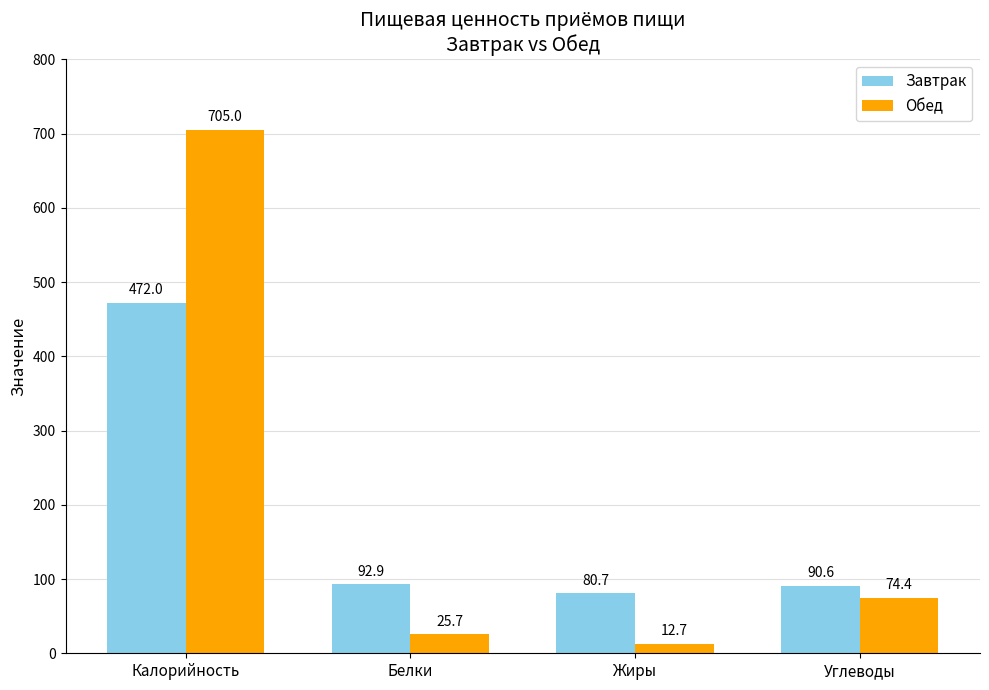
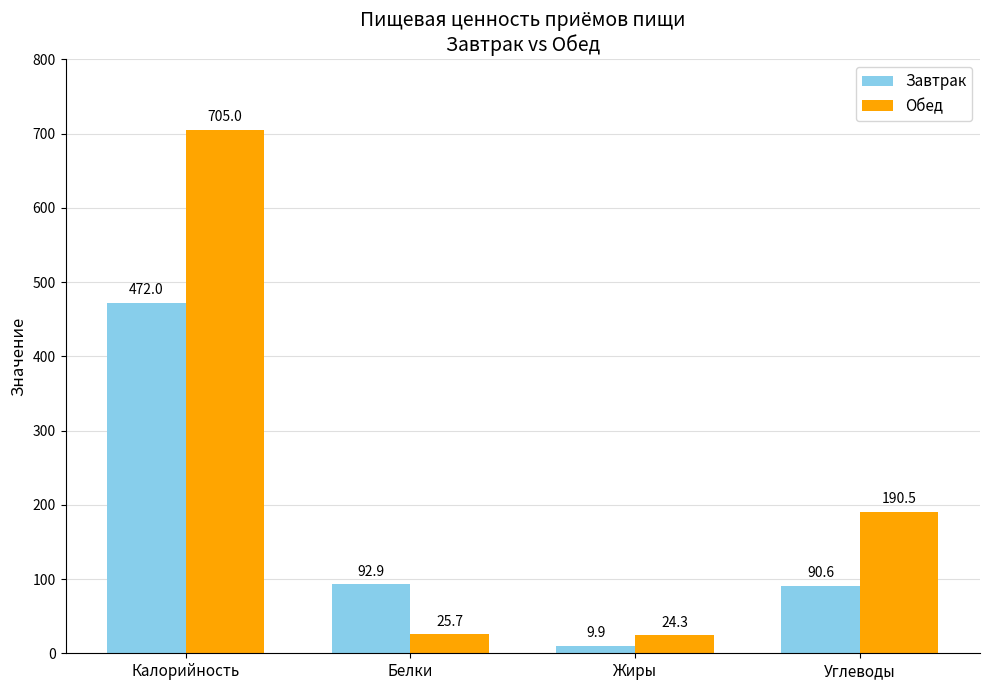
  {
    "Завтрак": {
      "Калорийность": 472.0,
      "Белки": 92.9,
-     "Жиры": 80.7,
+     "Жиры": 9.9,
      "Углеводы": 90.6
    },
    "Обед": {
      "Калорийность": 705.0,
      "Белки": 25.7,
-     "Жиры": 12.7,
-     "Углеводы": 74.4
+     "Жиры": 24.3,
+     "Углеводы": 190.5
    }
  }
